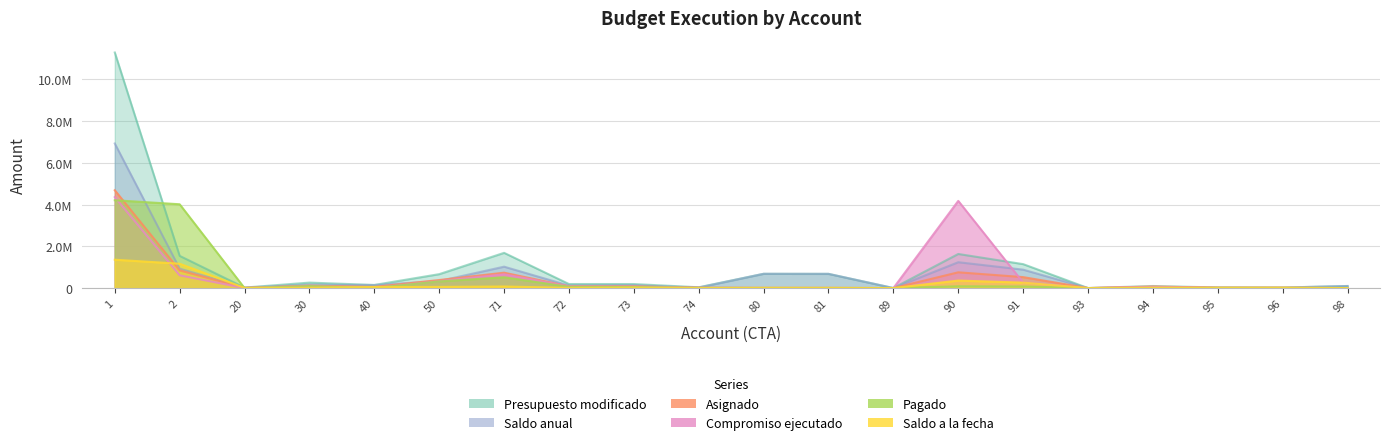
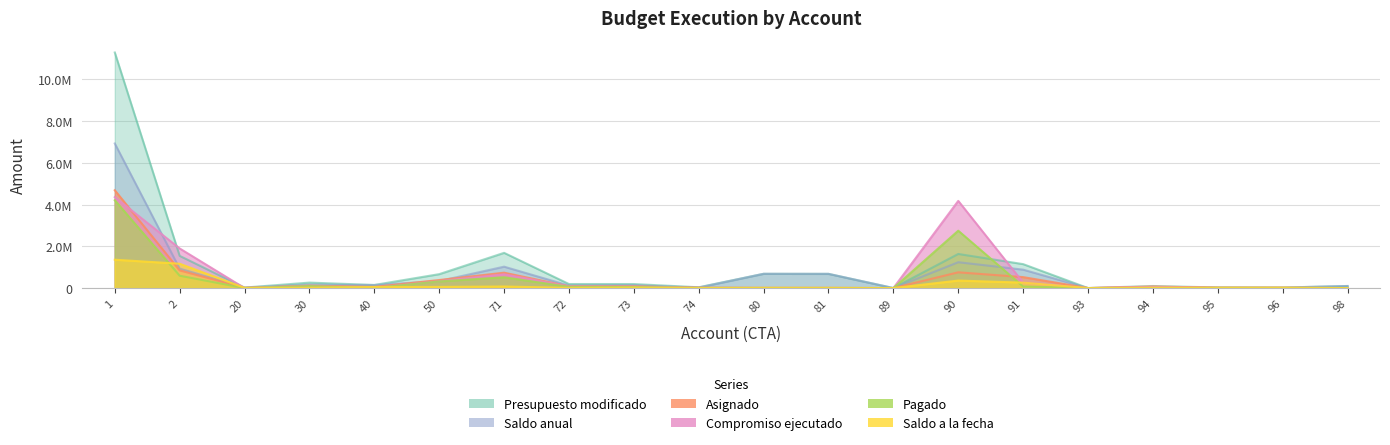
  {
    "Asignado": {
      "1": 4700000,
      "90": 800000,
      "91": 500000
    },
    "Compromiso ejecutado": {
      "1": 4400000,
-     "2": 600000,
+     "2": 1900000,
      "90": 4200000
    },
    "Pagado": {
      "1": 4200000,
-     "2": 4000000,
+     "2": 600000,
      "71": 500000,
-     "90": 100000,
+     "90": 2700000,
      "91": 100000
    },
    "Saldo a la fecha": {
      "1": 1400000,
      "2": 1200000,
      "50": 100000,
      "71": 100000,
      "90": 400000
    }
  }
